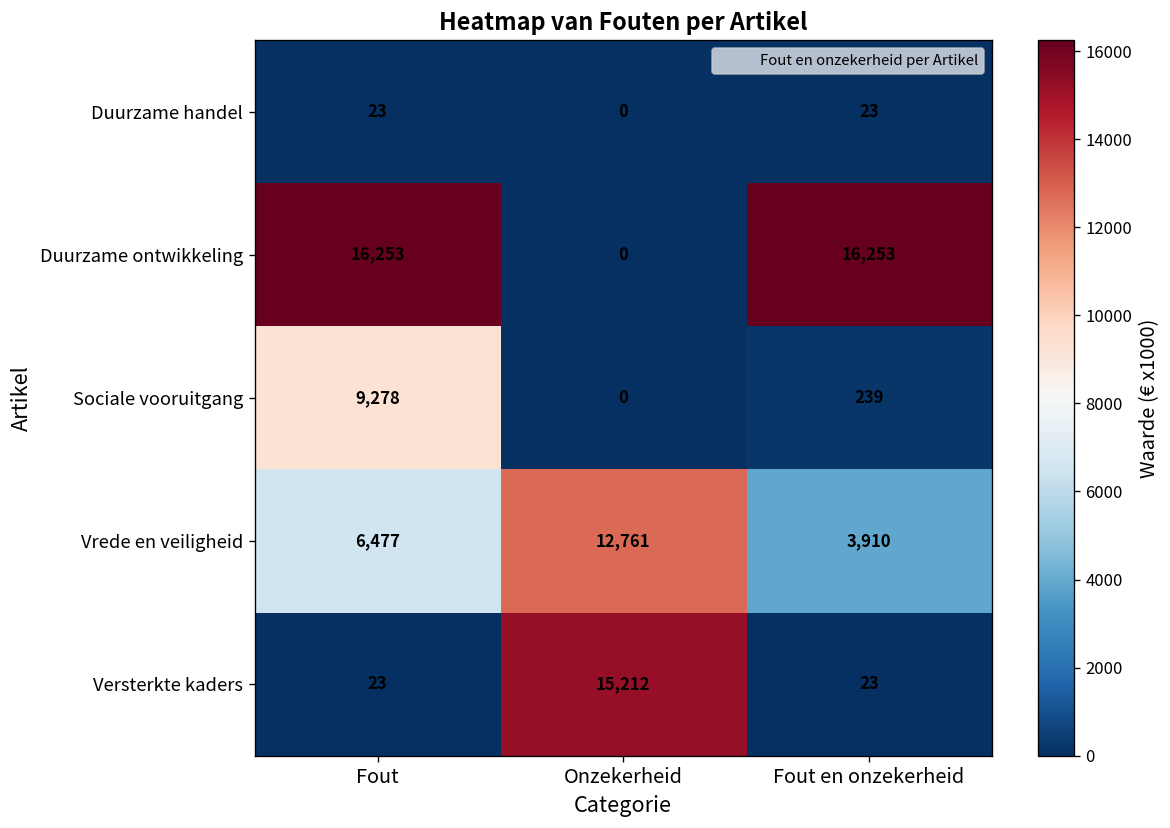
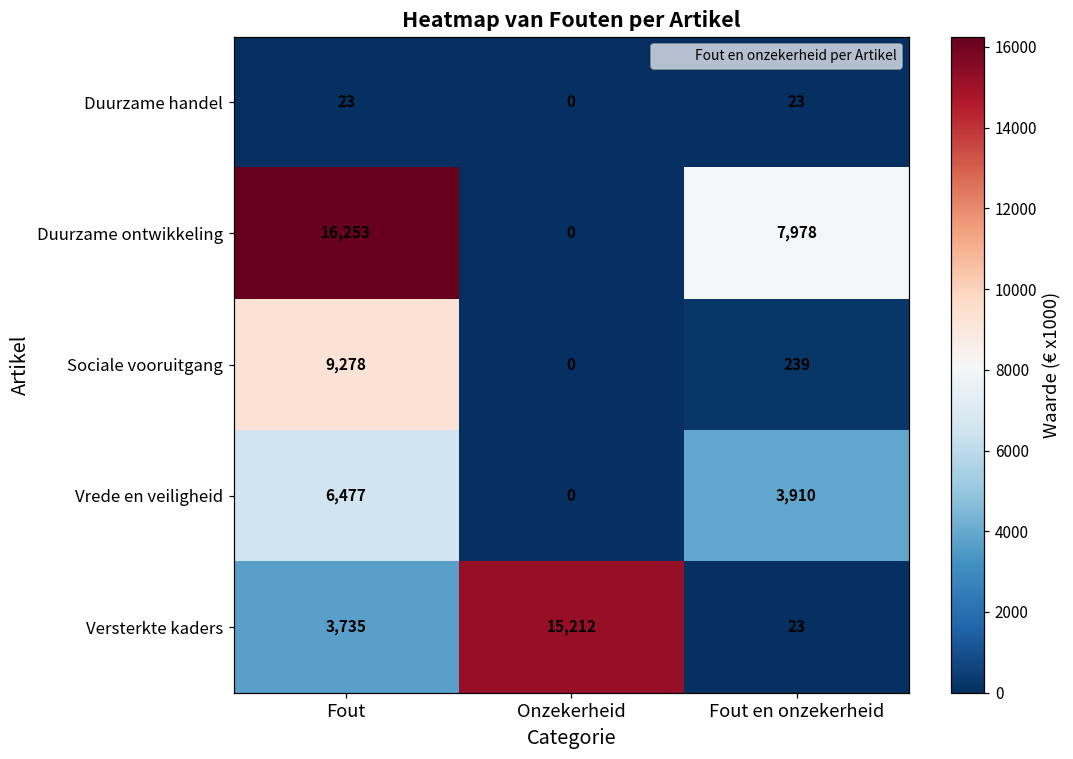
  {
    "Duurzame handel": {
      "Fout": "23",
      "Onzekerheid": "0",
      "Fout en onzekerheid": "23"
    },
    "Duurzame ontwikkeling": {
      "Fout": "16,253",
      "Onzekerheid": "0",
-     "Fout en onzekerheid": "16,253"
+     "Fout en onzekerheid": "7,978"
    },
    "Sociale vooruitgang": {
      "Fout": "9,278",
      "Onzekerheid": "0",
      "Fout en onzekerheid": "239"
    },
    "Vrede en veiligheid": {
      "Fout": "6,477",
-     "Onzekerheid": "12,761",
+     "Onzekerheid": "0",
      "Fout en onzekerheid": "3,910"
    },
    "Versterkte kaders": {
-     "Fout": "23",
+     "Fout": "3,735",
      "Onzekerheid": "15,212",
      "Fout en onzekerheid": "23"
    }
  }
